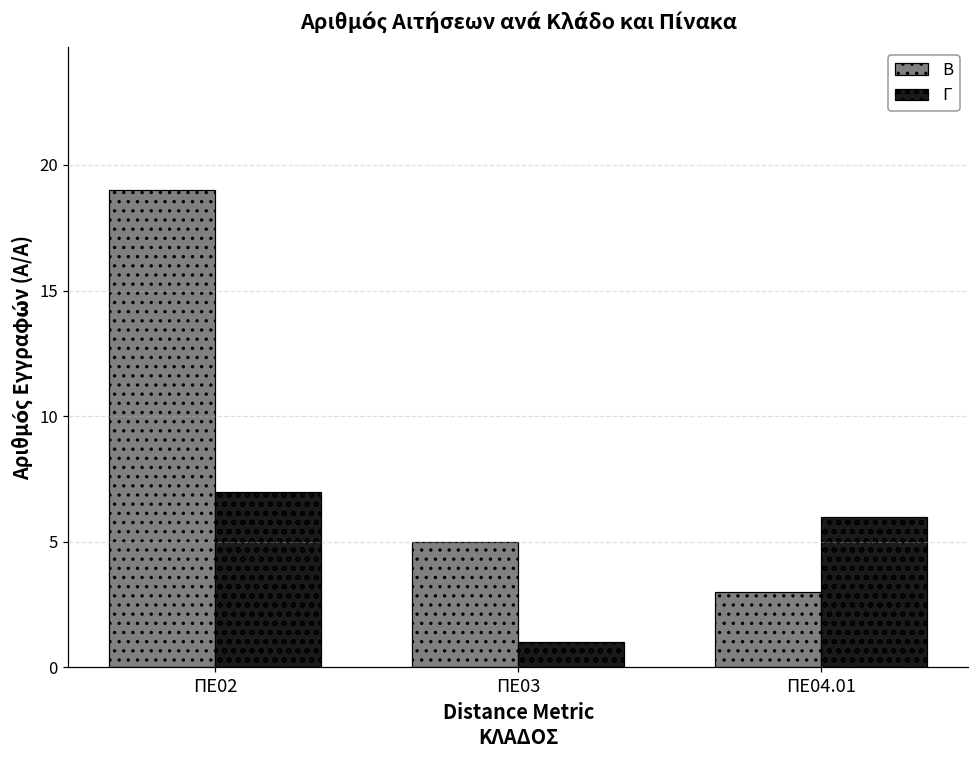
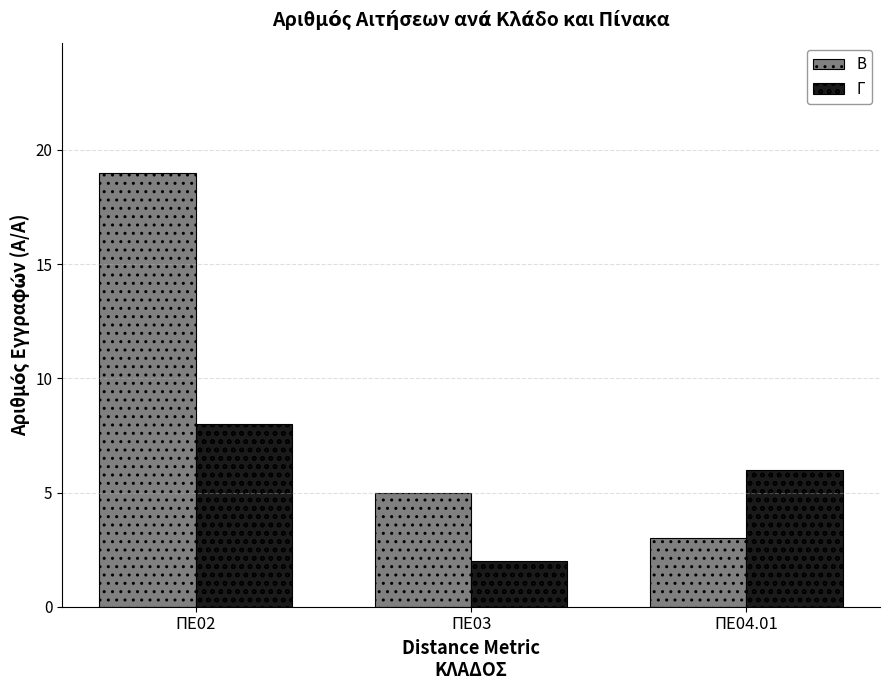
  {
    "Β": {
      "ΠΕ02": 19,
      "ΠΕ03": 5,
      "ΠΕ04.01": 3
    },
    "Γ": {
-     "ΠΕ02": 7,
-     "ΠΕ03": 1,
+     "ΠΕ02": 8,
+     "ΠΕ03": 2,
      "ΠΕ04.01": 6
    }
  }
